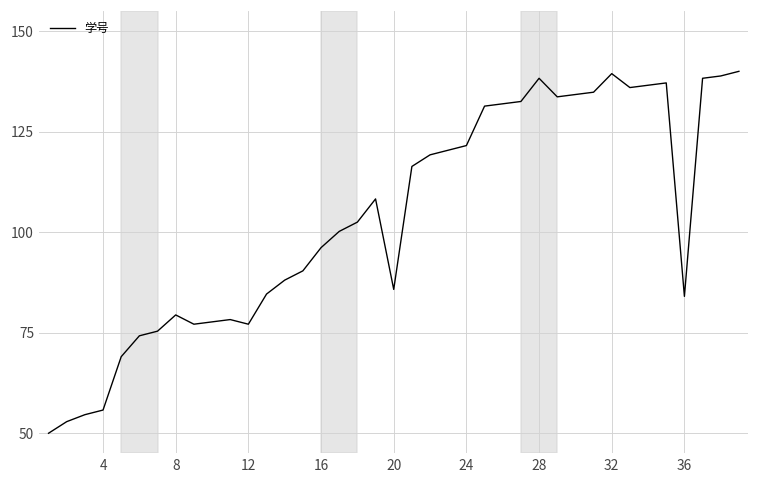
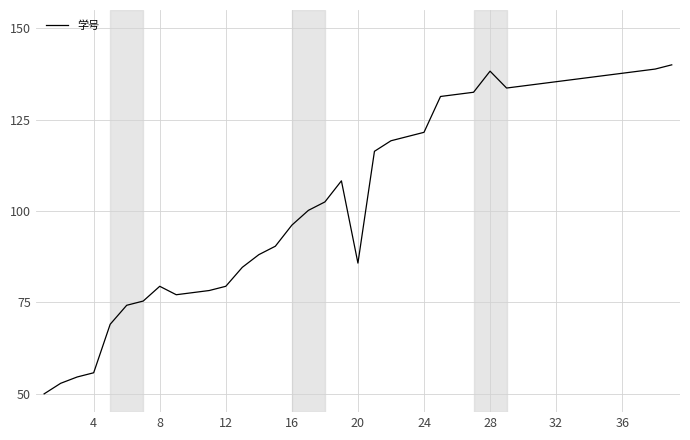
  {
    "4": 56,
    "8": 79,
-   "12": 77,
+   "12": 79,
    "16": 96,
    "20": 86,
    "24": 122,
    "28": 138,
-   "32": 139,
-   "36": 84
+   "32": 135,
+   "36": 138
  }
